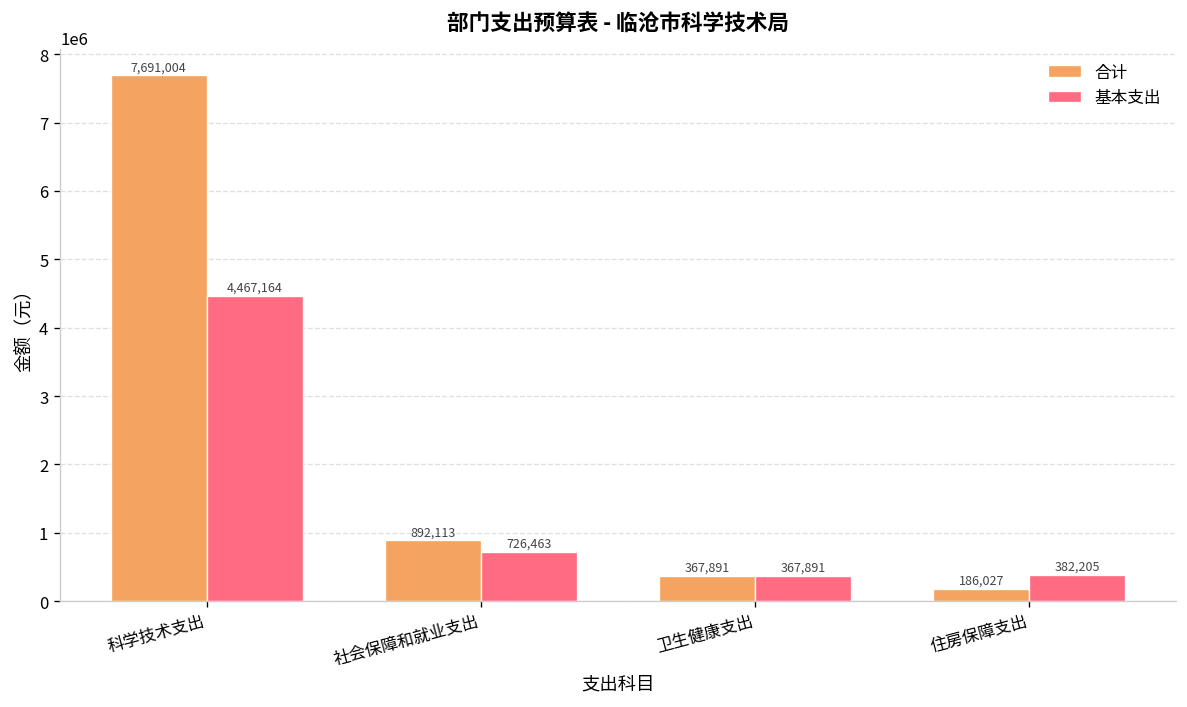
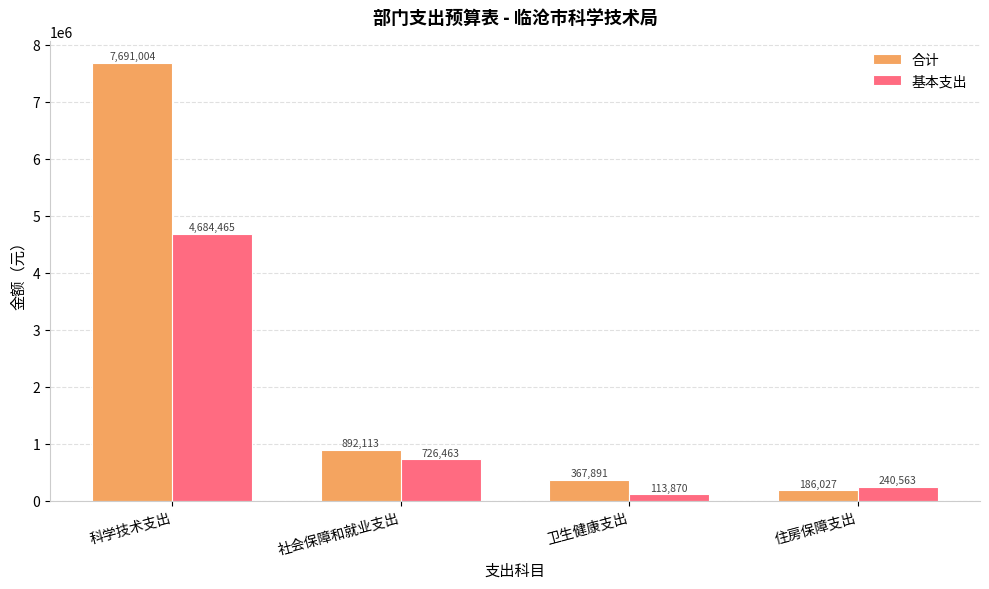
  {
    "合计": {
      "科学技术支出": "7,691,004",
      "社会保障和就业支出": "892,113",
      "卫生健康支出": "367,891",
      "住房保障支出": "186,027"
    },
    "基本支出": {
-     "科学技术支出": "4,467,164",
+     "科学技术支出": "4,684,465",
      "社会保障和就业支出": "726,463",
-     "卫生健康支出": "367,891",
-     "住房保障支出": "382,205"
+     "卫生健康支出": "113,870",
+     "住房保障支出": "240,563"
    }
  }
